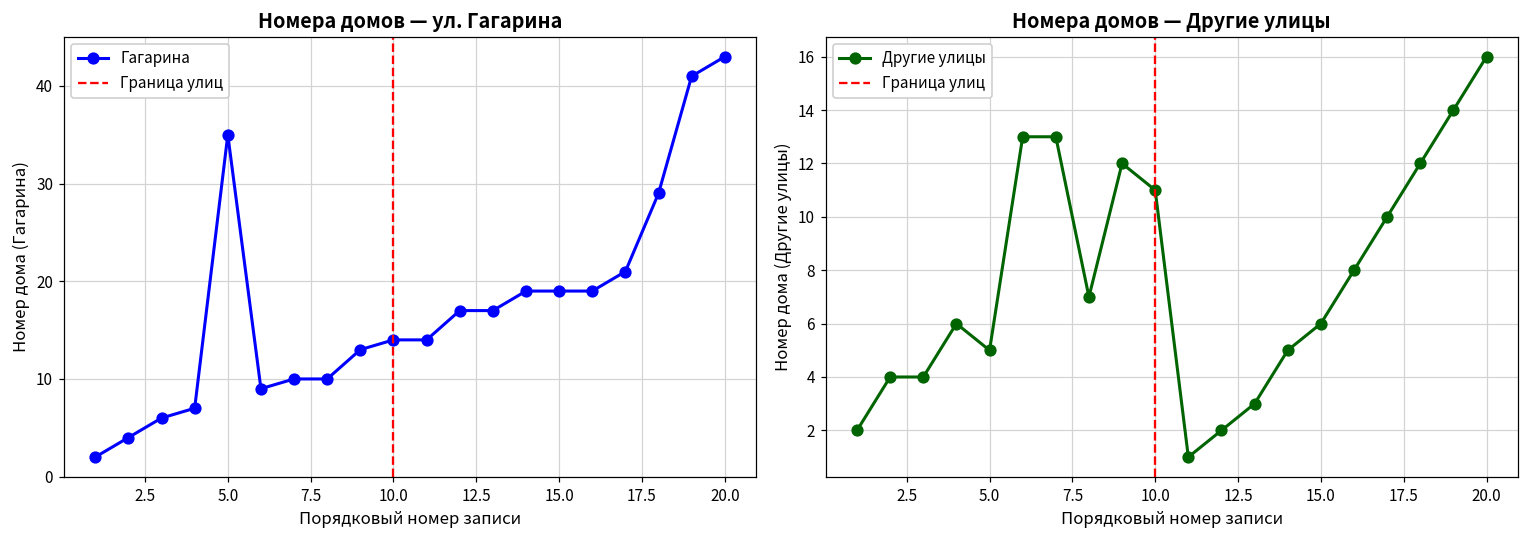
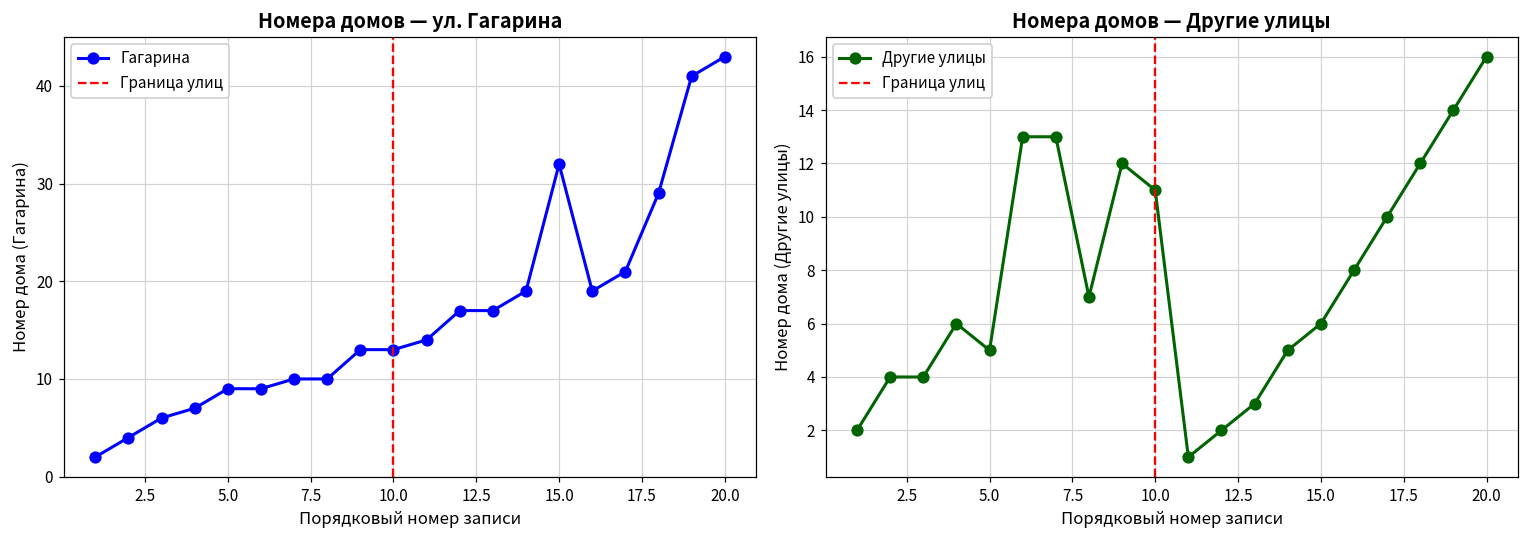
  {
    "Номера домов — ул. Гагарина": {
-     "5.0": 35,
-     "10.0": 14,
-     "15.0": 19,
+     "5.0": 9,
+     "10.0": 13,
+     "15.0": 32,
      "20.0": 43
    },
    "Номера домов — Другие улицы": {
      "5.0": 5.0,
      "10.0": 11.0,
      "15.0": 6.0,
      "20.0": 16.0
    }
  }
